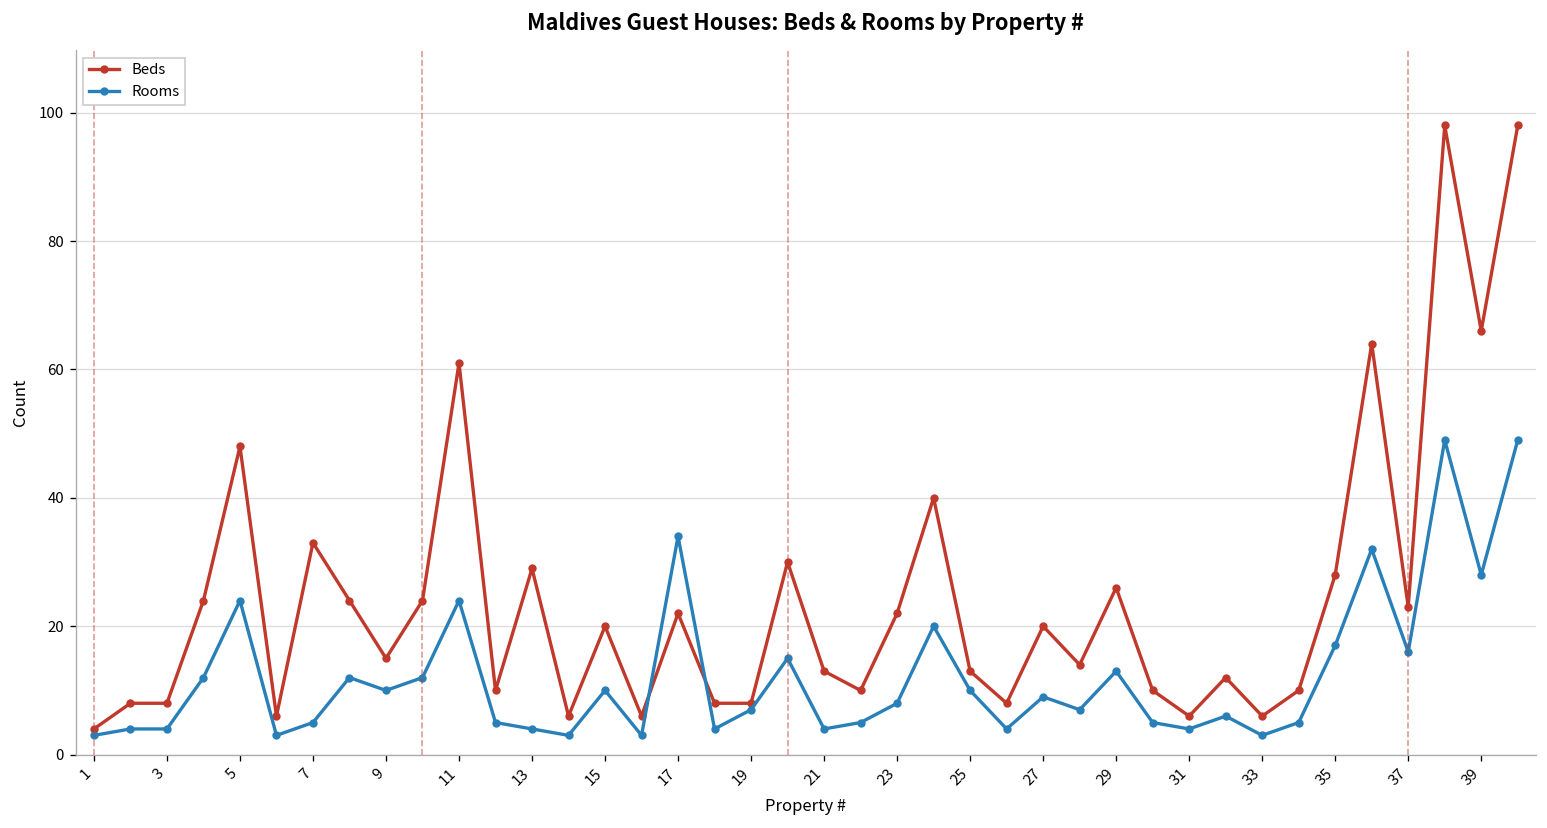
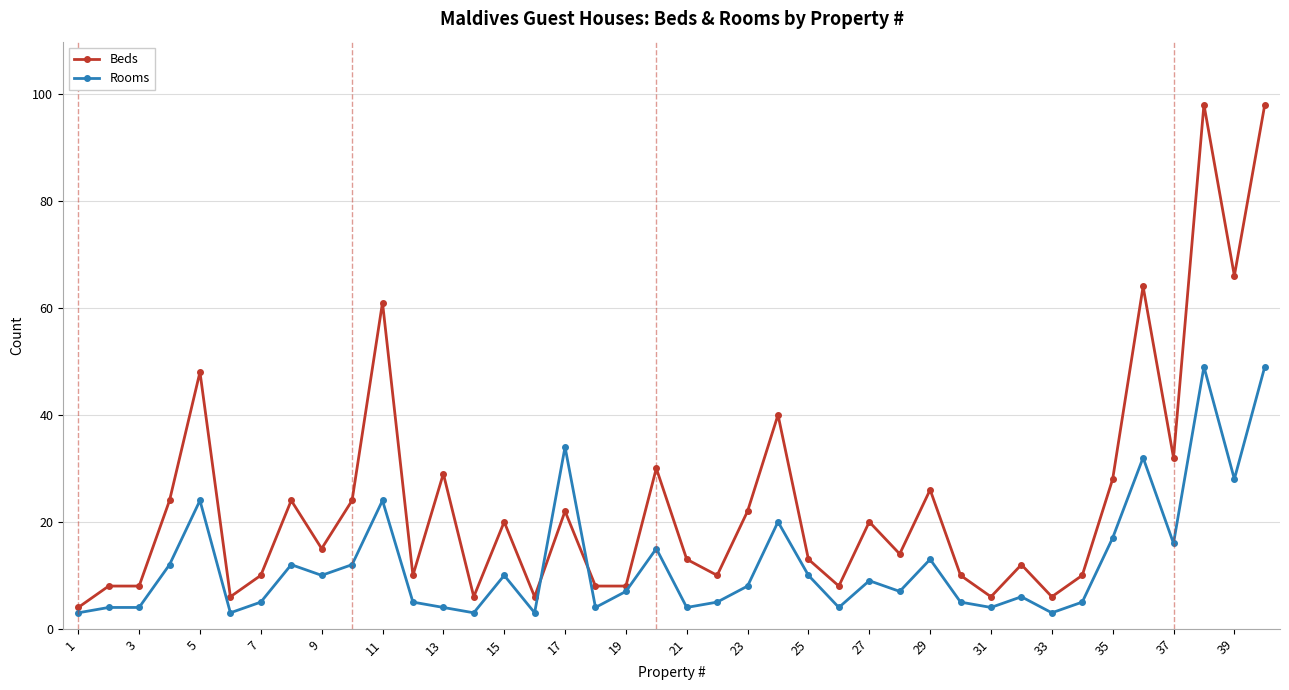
  {
    "Beds": {
      "1": 4,
      "3": 8,
      "5": 48,
-     "7": 33,
+     "7": 10,
      "9": 15,
      "11": 61,
      "13": 29,
      "15": 20,
      "17": 22,
      "19": 8,
      "21": 13,
      "23": 22,
      "25": 13,
      "27": 20,
      "29": 26,
      "31": 6,
      "33": 6,
      "35": 28,
-     "37": 23,
+     "37": 32,
      "39": 66
    },
    "Rooms": {
      "1": 3,
      "3": 4,
      "5": 24,
      "7": 5,
      "9": 10,
      "11": 24,
      "13": 4,
      "15": 10,
      "17": 34,
      "19": 7,
      "21": 4,
      "23": 8,
      "25": 10,
      "27": 9,
      "29": 13,
      "31": 4,
      "33": 3,
      "35": 17,
      "37": 16,
      "39": 28
    }
  }
